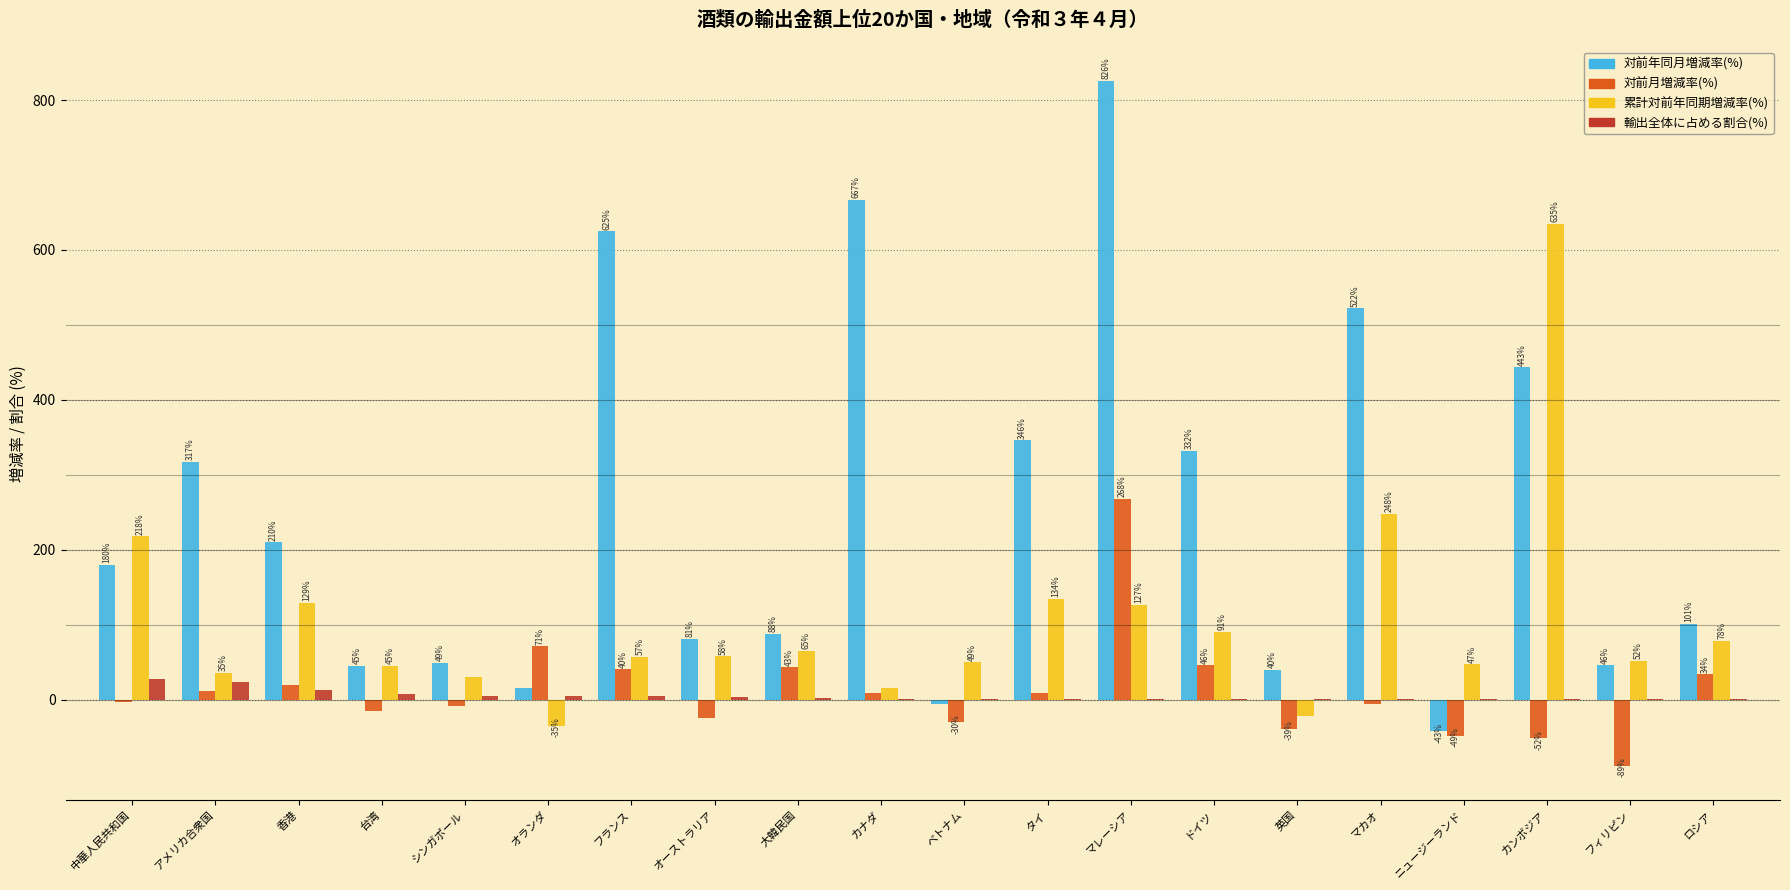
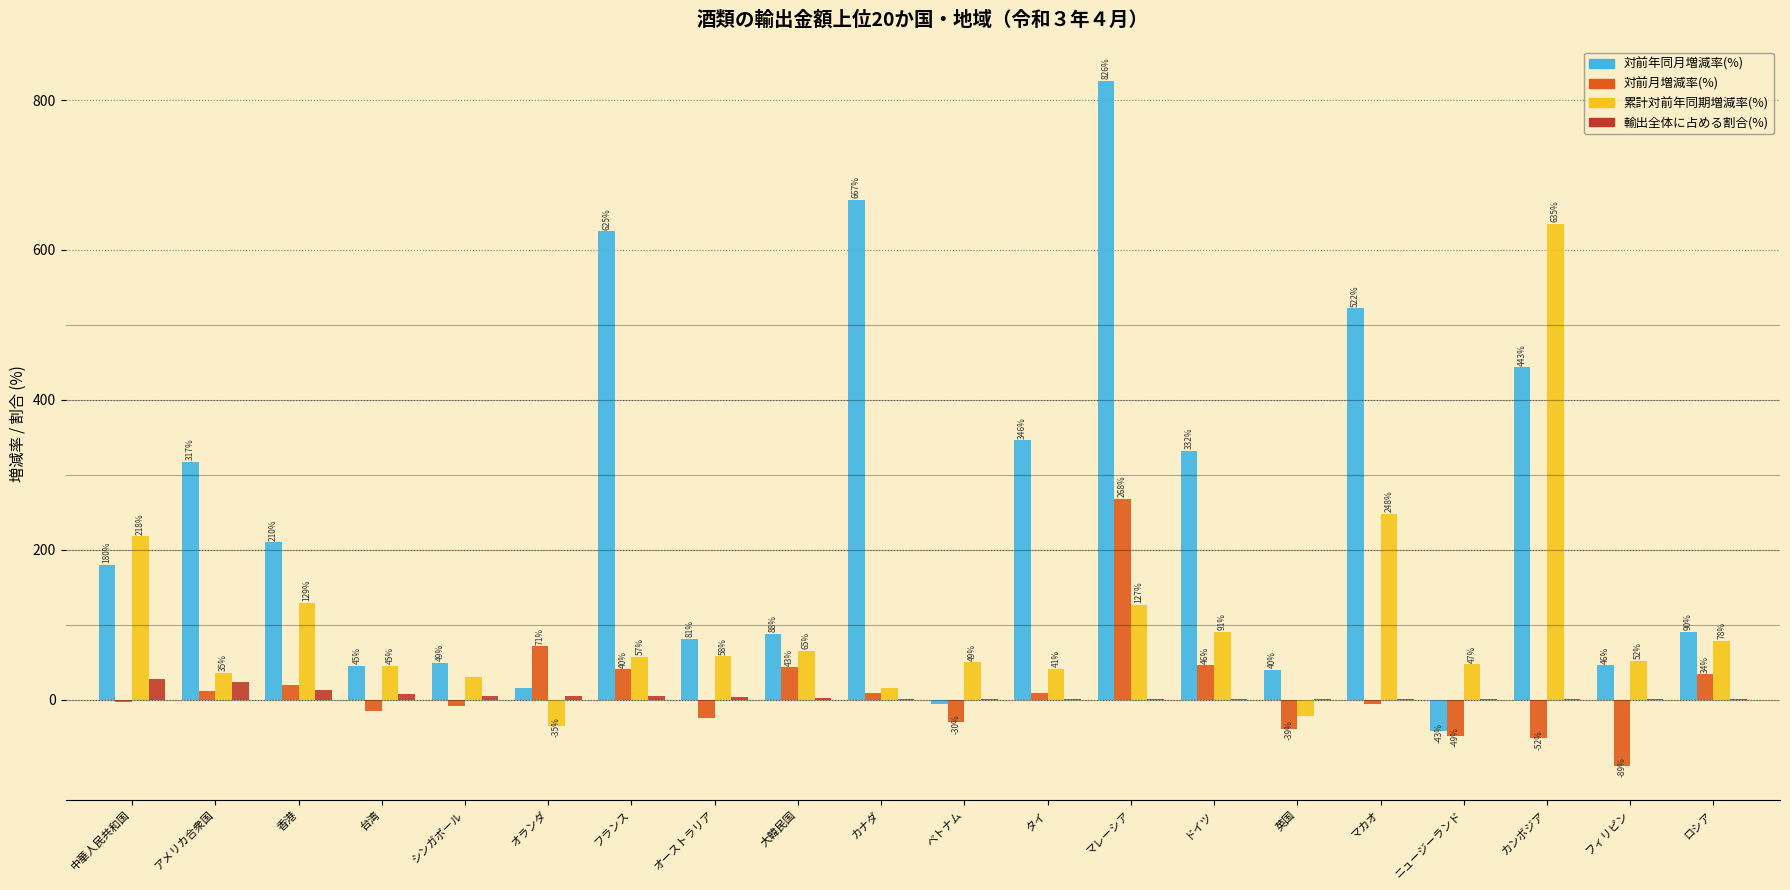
  {
    "対前年同月増減率(%)": {
      "中華人民共和国": "180%",
      "アメリカ合衆国": "317%",
      "香港": "210%",
      "台湾": "45%",
      "シンガポール": "49%",
      "フランス": "625%",
      "オーストラリア": "81%",
      "大韓民国": "88%",
      "カナダ": "667%",
      "タイ": "346%",
      "マレーシア": "826%",
      "ドイツ": "332%",
      "英国": "40%",
      "マカオ": "522%",
      "ニュージーランド": "-43%",
      "カンボジア": "443%",
      "フィリピン": "46%",
-     "ロシア": "101%"
+     "ロシア": "90%"
    },
    "累計対前年同期増減率(%)": {
      "中華人民共和国": "218%",
      "アメリカ合衆国": "35%",
      "香港": "129%",
      "台湾": "45%",
      "オランダ": "-35%",
      "フランス": "57%",
      "オーストラリア": "58%",
      "大韓民国": "65%",
      "ベトナム": "49%",
-     "タイ": "134%",
+     "タイ": "41%",
      "マレーシア": "127%",
      "ドイツ": "91%",
      "マカオ": "248%",
      "ニュージーランド": "47%",
      "カンボジア": "635%",
      "フィリピン": "52%",
      "ロシア": "78%"
    }
  }
